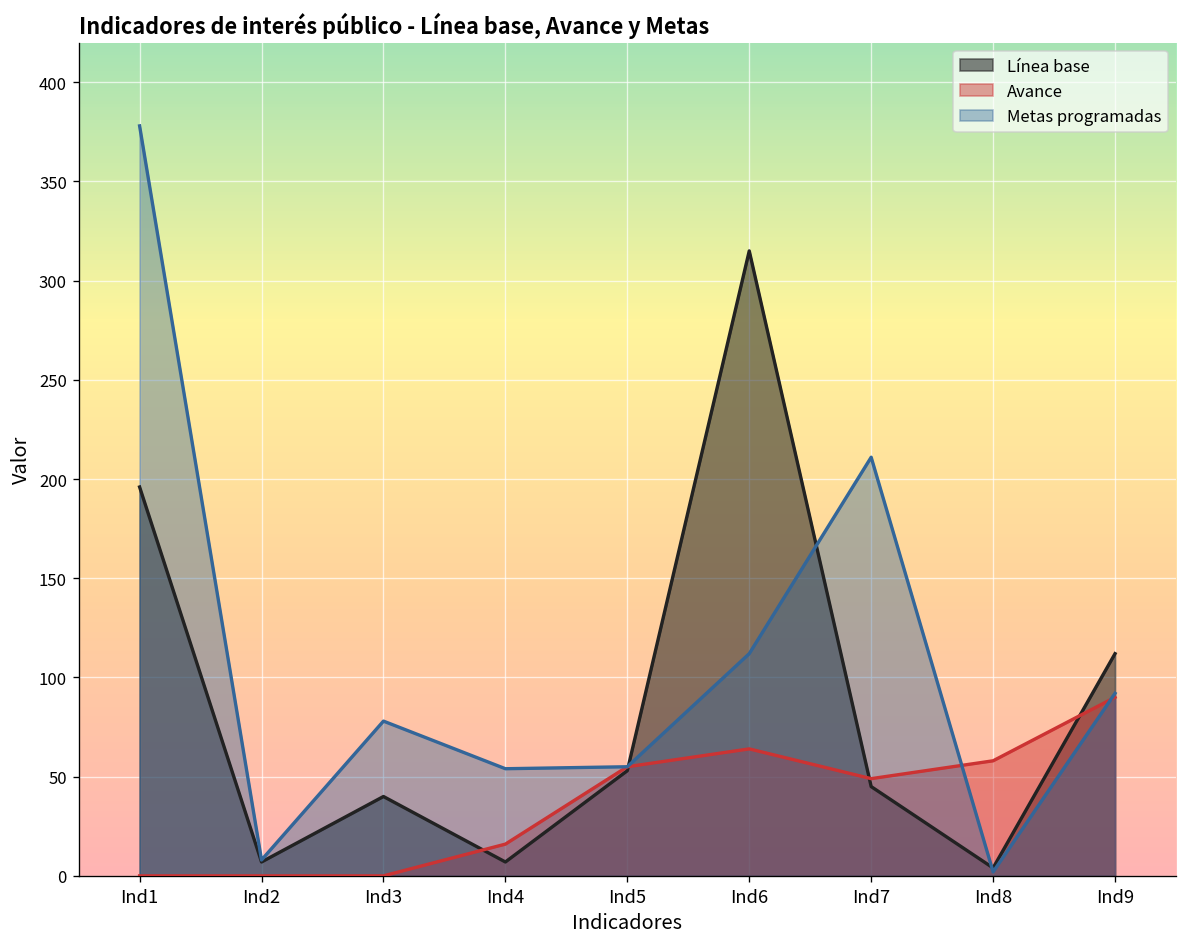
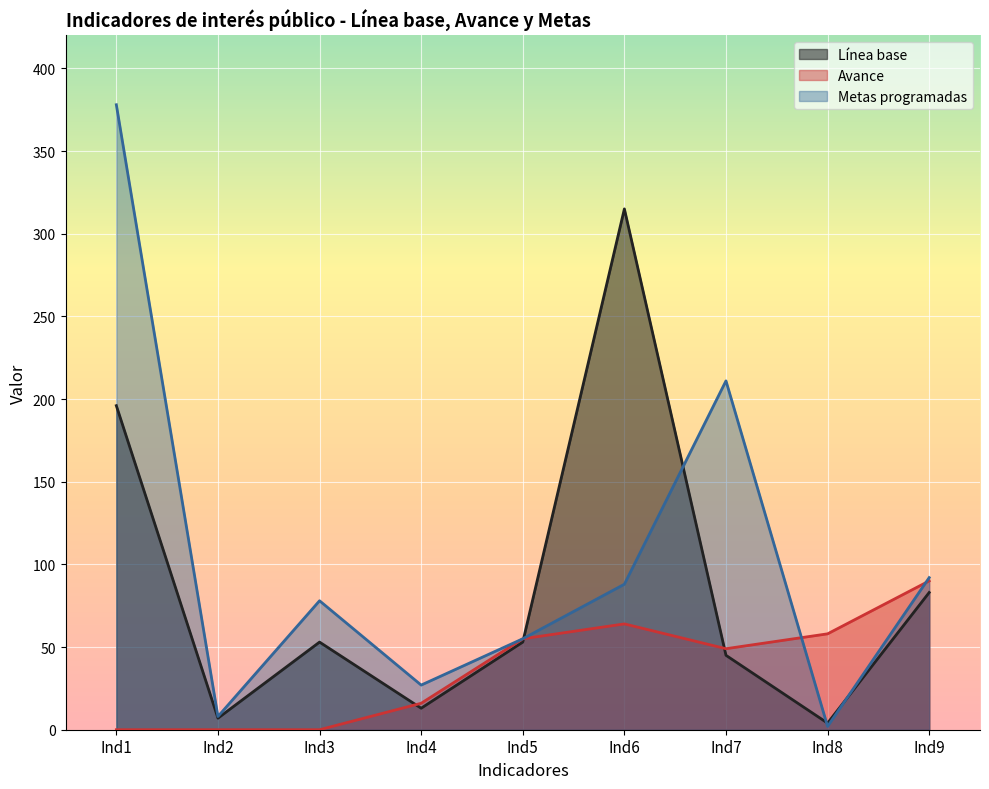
  {
    "Línea base": {
      "Ind1": 196,
-     "Ind3": 40,
-     "Ind4": 7,
+     "Ind3": 53,
+     "Ind4": 13,
      "Ind5": 53,
      "Ind6": 315,
      "Ind7": 45,
      "Ind8": 4,
-     "Ind9": 112
+     "Ind9": 83
    },
    "Avance": {
      "Ind1": 0,
      "Ind2": 0,
      "Ind3": 0,
      "Ind4": 16,
      "Ind6": 64,
      "Ind7": 49,
      "Ind8": 58,
      "Ind9": 90
    },
    "Metas programadas": {
      "Ind1": 378,
      "Ind3": 78,
-     "Ind4": 54,
-     "Ind6": 112,
+     "Ind4": 27,
+     "Ind6": 88,
      "Ind7": 211,
      "Ind8": 2,
      "Ind9": 92
    }
  }
